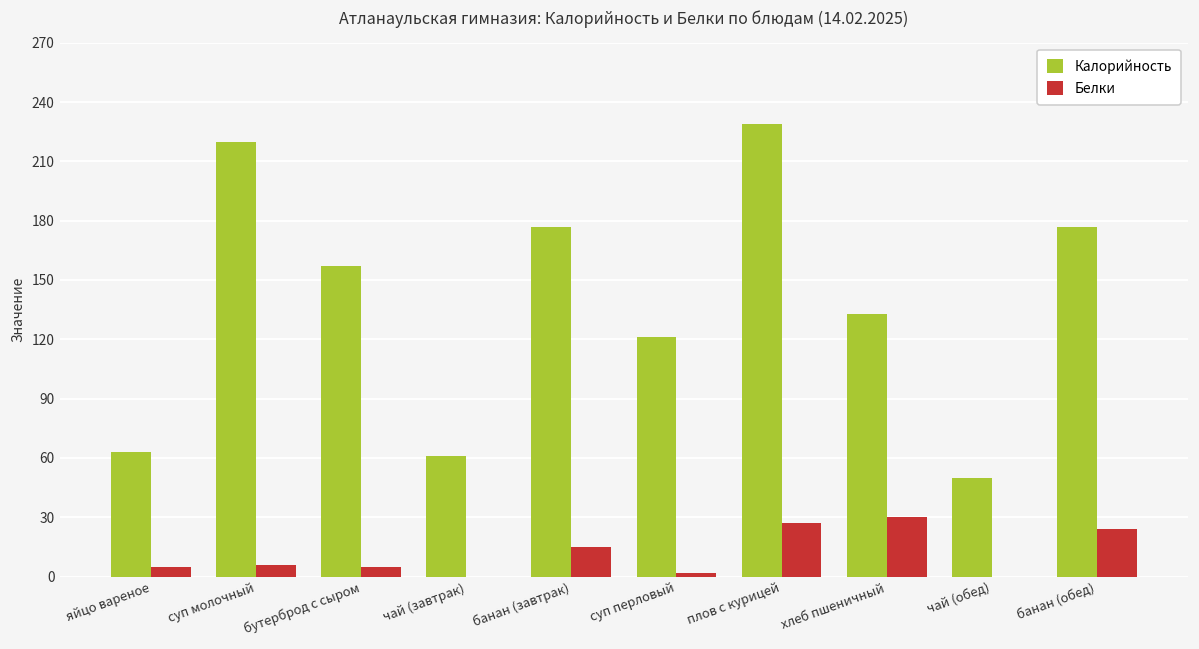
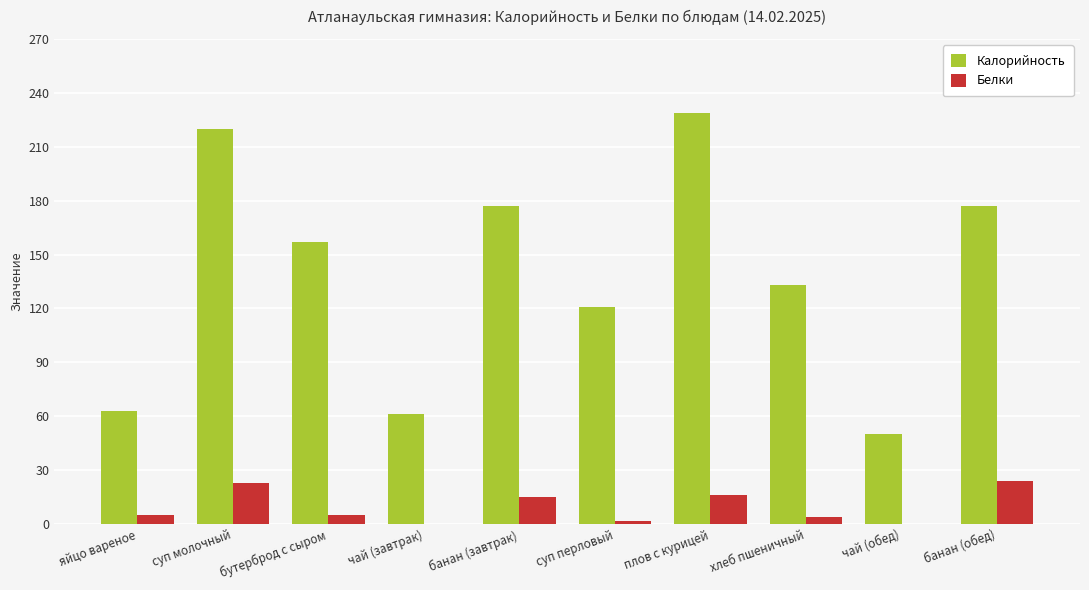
  {
    "Калорийность": {
      "яйцо вареное": 63,
      "суп молочный": 220,
      "бутерброд с сыром": 157,
      "чай (завтрак)": 61,
      "банан (завтрак)": 177,
      "суп перловый": 121,
      "плов с курицей": 229,
      "хлеб пшеничный": 133,
      "чай (обед)": 50,
      "банан (обед)": 177
    },
    "Белки": {
      "яйцо вареное": 5,
-     "суп молочный": 6,
+     "суп молочный": 23,
      "бутерброд с сыром": 5,
      "чай (завтрак)": 0,
      "банан (завтрак)": 15,
      "суп перловый": 2,
-     "плов с курицей": 27,
-     "хлеб пшеничный": 30,
+     "плов с курицей": 16,
+     "хлеб пшеничный": 4,
      "чай (обед)": 0,
      "банан (обед)": 24
    }
  }
